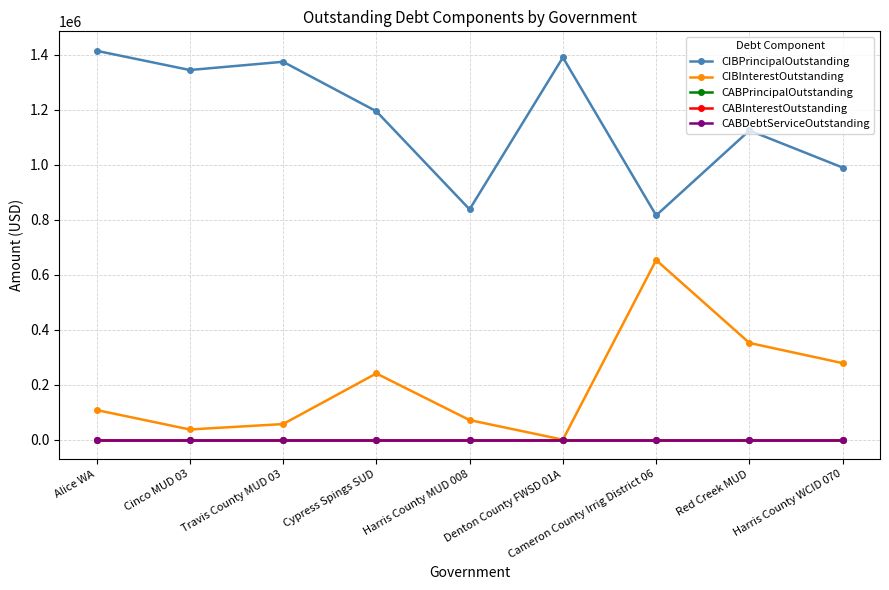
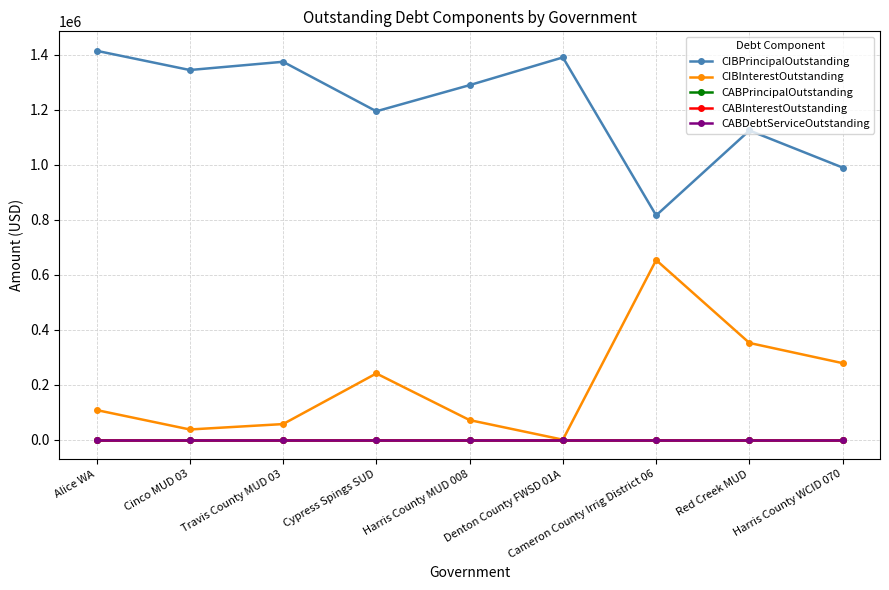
  {
    "CIBPrincipalOutstanding": {
      "Alice WA": 1420000,
      "Cinco MUD 03": 1350000,
      "Travis County MUD 03": 1380000,
      "Cypress Spings SUD": 1190000,
-     "Harris County MUD 008": 840000,
+     "Harris County MUD 008": 1290000,
      "Denton County FWSD 01A": 1390000,
      "Cameron County Irrig District 06": 820000,
      "Harris County WCID 070": 990000
    },
    "CIBInterestOutstanding": {
      "Alice WA": 110000,
      "Cinco MUD 03": 40000,
      "Travis County MUD 03": 60000,
      "Cypress Spings SUD": 240000,
      "Harris County MUD 008": 70000,
      "Cameron County Irrig District 06": 650000,
      "Red Creek MUD": 350000,
      "Harris County WCID 070": 280000
    },
    "CABDebtServiceOutstanding": {
      "Alice WA": 0,
      "Cinco MUD 03": 0,
      "Travis County MUD 03": 0,
      "Cypress Spings SUD": 0,
      "Harris County MUD 008": 0,
      "Cameron County Irrig District 06": 0,
      "Red Creek MUD": 0,
      "Harris County WCID 070": 0
    }
  }
